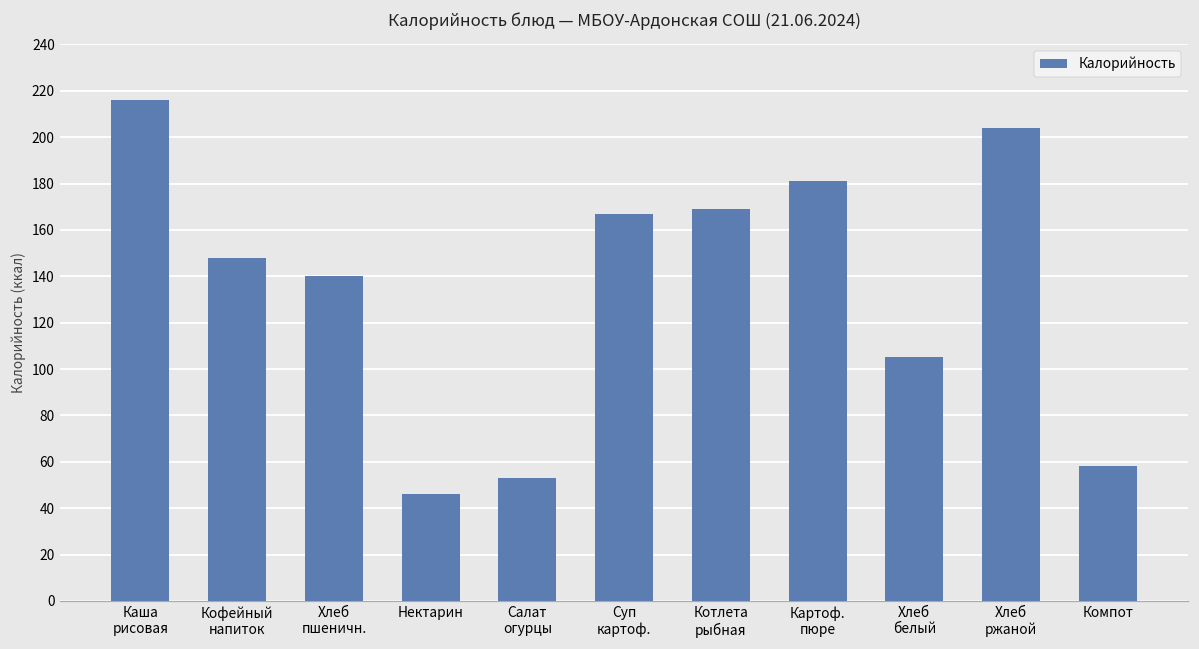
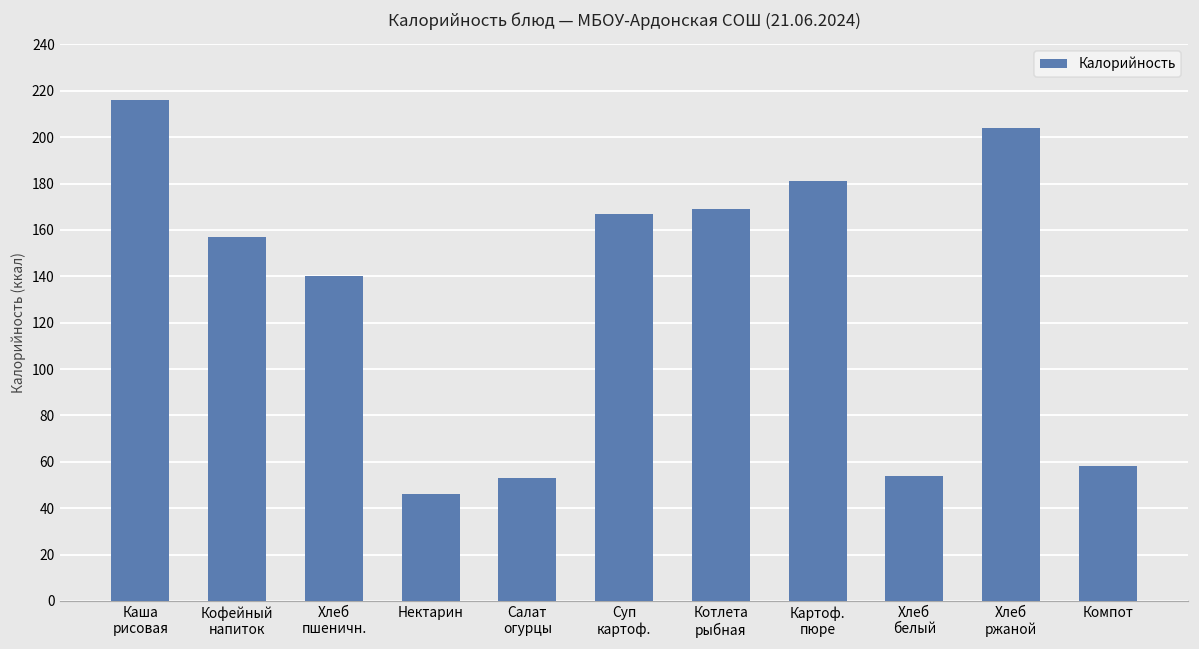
  {
    "Каша рисовая": 216,
-   "Кофейный напиток": 148,
+   "Кофейный напиток": 157,
    "Хлеб пшеничн.": 140,
    "Нектарин": 46,
    "Салат огурцы": 53,
    "Суп картоф.": 167,
    "Котлета рыбная": 169,
    "Картоф. пюре": 181,
-   "Хлеб белый": 105,
+   "Хлеб белый": 54,
    "Хлеб ржаной": 204,
    "Компот": 58
  }
